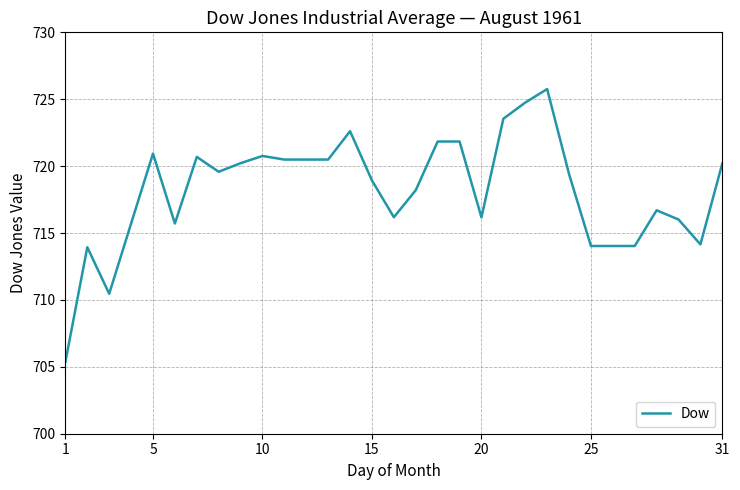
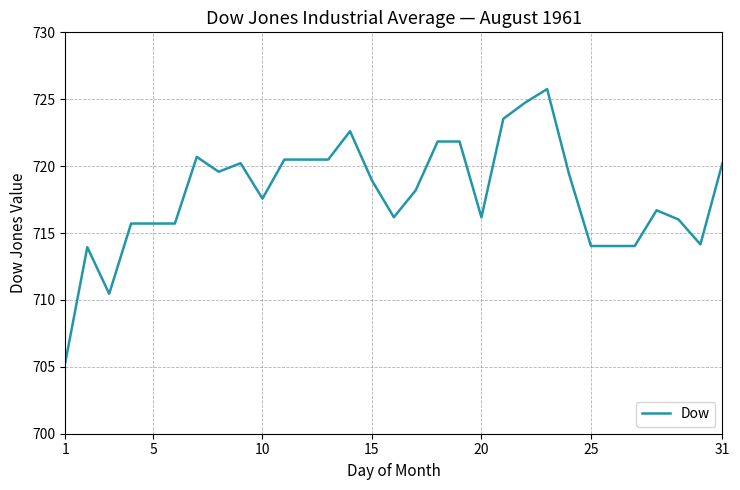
  {
    "1": 705.4,
-   "5": 720.9,
-   "10": 720.8,
+   "5": 715.7,
+   "10": 717.6,
    "15": 718.9,
    "20": 716.2,
    "25": 714.0,
    "31": 720.2
  }
